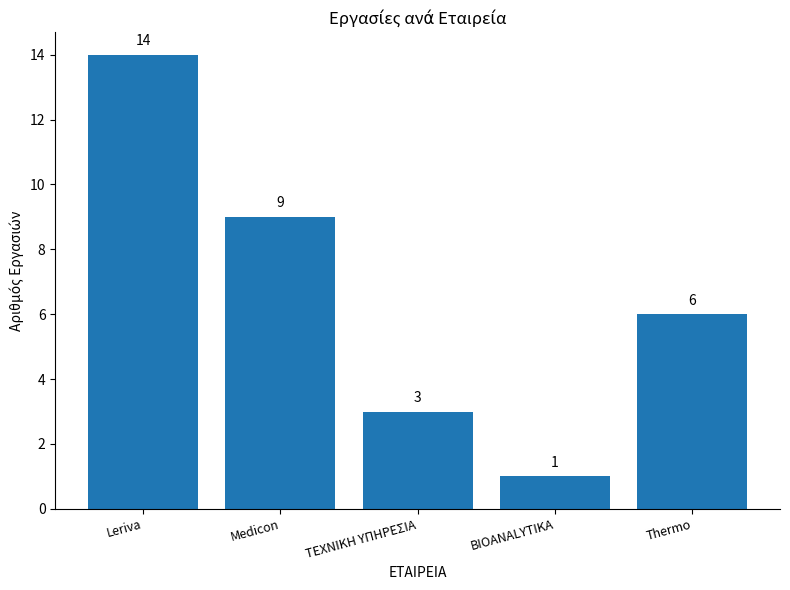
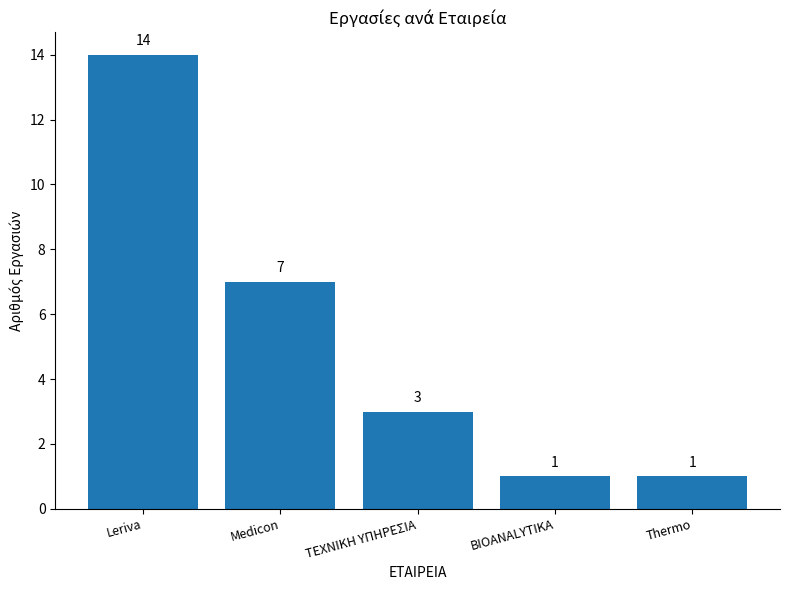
  {
    "Leriva": 14,
-   "Medicon": 9,
+   "Medicon": 7,
    "ΤΕΧΝΙΚΗ ΥΠΗΡΕΣΙΑ": 3,
    "BIOANALYTIKA": 1,
-   "Thermo": 6
+   "Thermo": 1
  }
